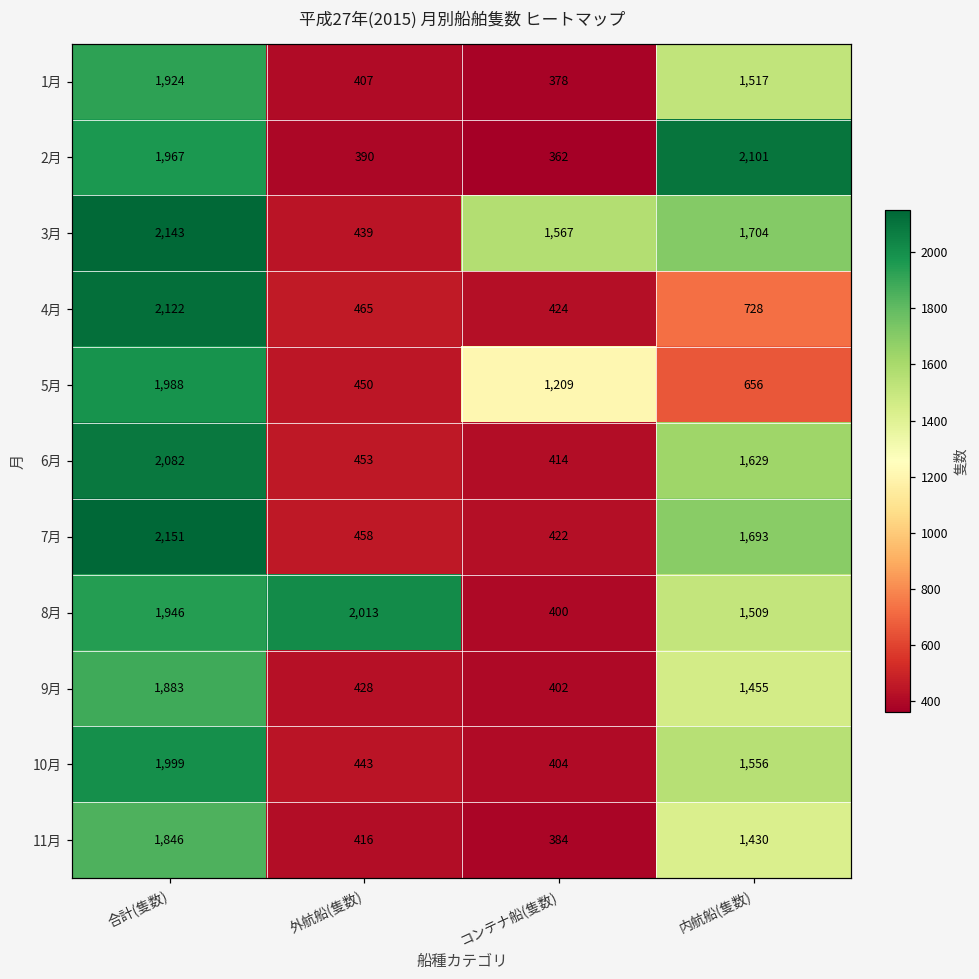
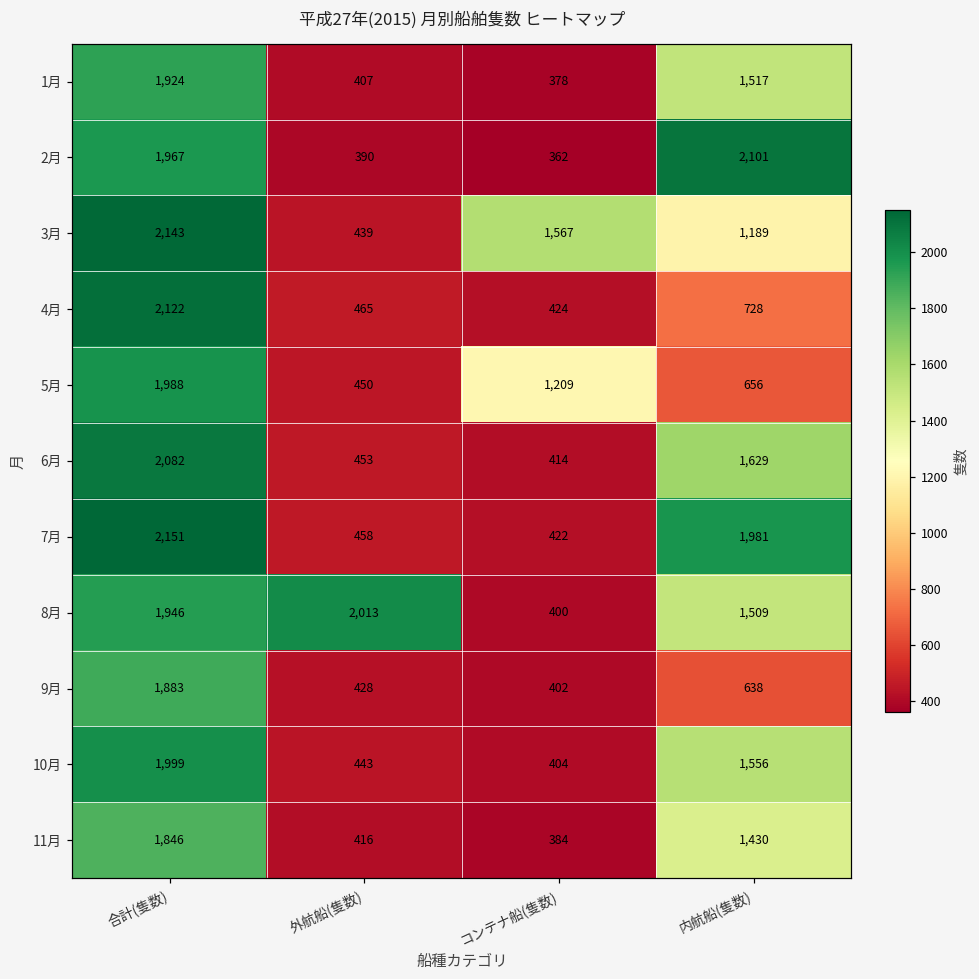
  {
    "1月": {
      "合計(隻数)": "1,924",
      "外航船(隻数)": "407",
      "コンテナ船(隻数)": "378",
      "内航船(隻数)": "1,517"
    },
    "2月": {
      "合計(隻数)": "1,967",
      "外航船(隻数)": "390",
      "コンテナ船(隻数)": "362",
      "内航船(隻数)": "2,101"
    },
    "3月": {
      "合計(隻数)": "2,143",
      "外航船(隻数)": "439",
      "コンテナ船(隻数)": "1,567",
-     "内航船(隻数)": "1,704"
+     "内航船(隻数)": "1,189"
    },
    "4月": {
      "合計(隻数)": "2,122",
      "外航船(隻数)": "465",
      "コンテナ船(隻数)": "424",
      "内航船(隻数)": "728"
    },
    "5月": {
      "合計(隻数)": "1,988",
      "外航船(隻数)": "450",
      "コンテナ船(隻数)": "1,209",
      "内航船(隻数)": "656"
    },
    "6月": {
      "合計(隻数)": "2,082",
      "外航船(隻数)": "453",
      "コンテナ船(隻数)": "414",
      "内航船(隻数)": "1,629"
    },
    "7月": {
      "合計(隻数)": "2,151",
      "外航船(隻数)": "458",
      "コンテナ船(隻数)": "422",
-     "内航船(隻数)": "1,693"
+     "内航船(隻数)": "1,981"
    },
    "8月": {
      "合計(隻数)": "1,946",
      "外航船(隻数)": "2,013",
      "コンテナ船(隻数)": "400",
      "内航船(隻数)": "1,509"
    },
    "9月": {
      "合計(隻数)": "1,883",
      "外航船(隻数)": "428",
      "コンテナ船(隻数)": "402",
-     "内航船(隻数)": "1,455"
+     "内航船(隻数)": "638"
    },
    "10月": {
      "合計(隻数)": "1,999",
      "外航船(隻数)": "443",
      "コンテナ船(隻数)": "404",
      "内航船(隻数)": "1,556"
    },
    "11月": {
      "合計(隻数)": "1,846",
      "外航船(隻数)": "416",
      "コンテナ船(隻数)": "384",
      "内航船(隻数)": "1,430"
    }
  }
